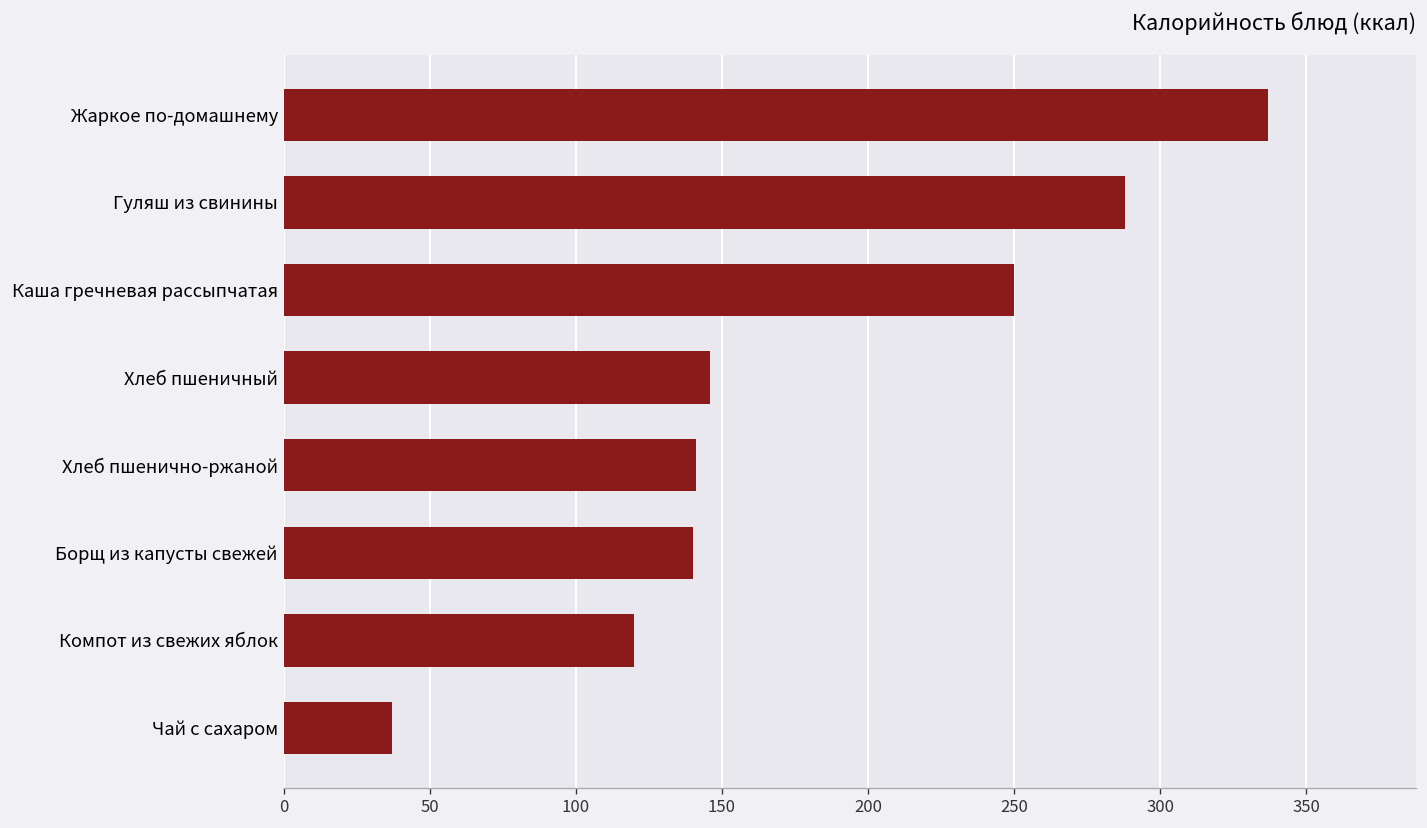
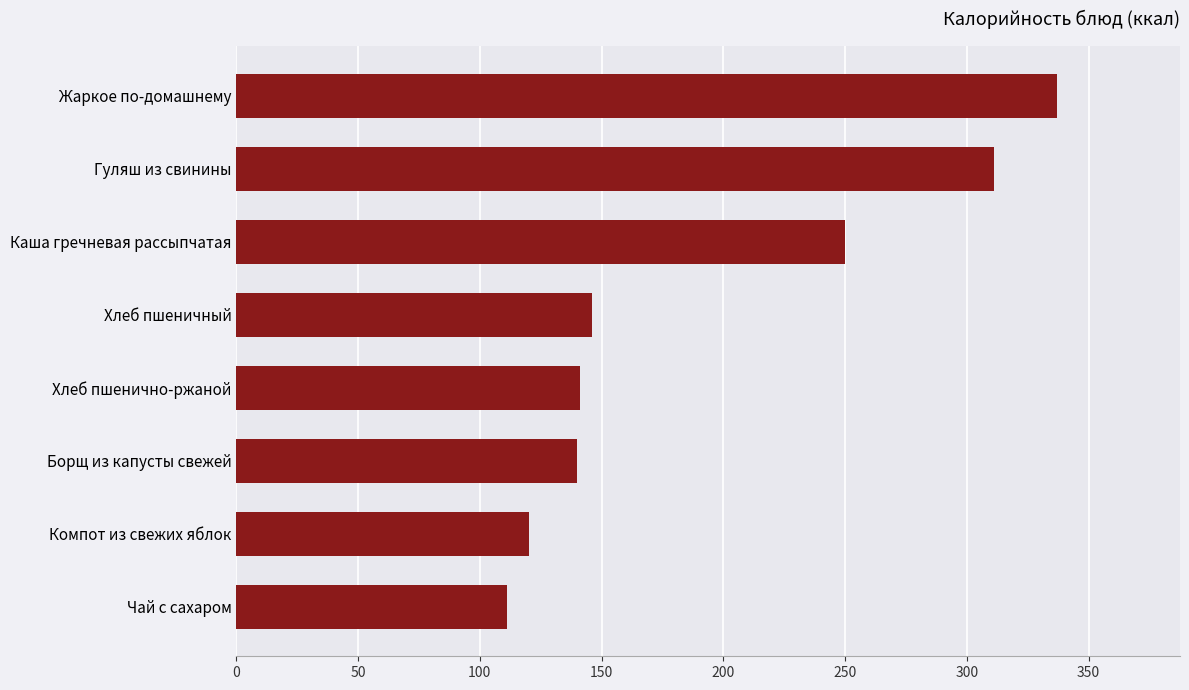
  {
    "Жаркое по-домашнему": 337,
-   "Гуляш из свинины": 288,
+   "Гуляш из свинины": 311,
    "Каша гречневая рассыпчатая": 250,
    "Хлеб пшеничный": 146,
    "Хлеб пшенично-ржаной": 141,
    "Борщ из капусты свежей": 140,
    "Компот из свежих яблок": 120,
-   "Чай с сахаром": 37
+   "Чай с сахаром": 111
  }
